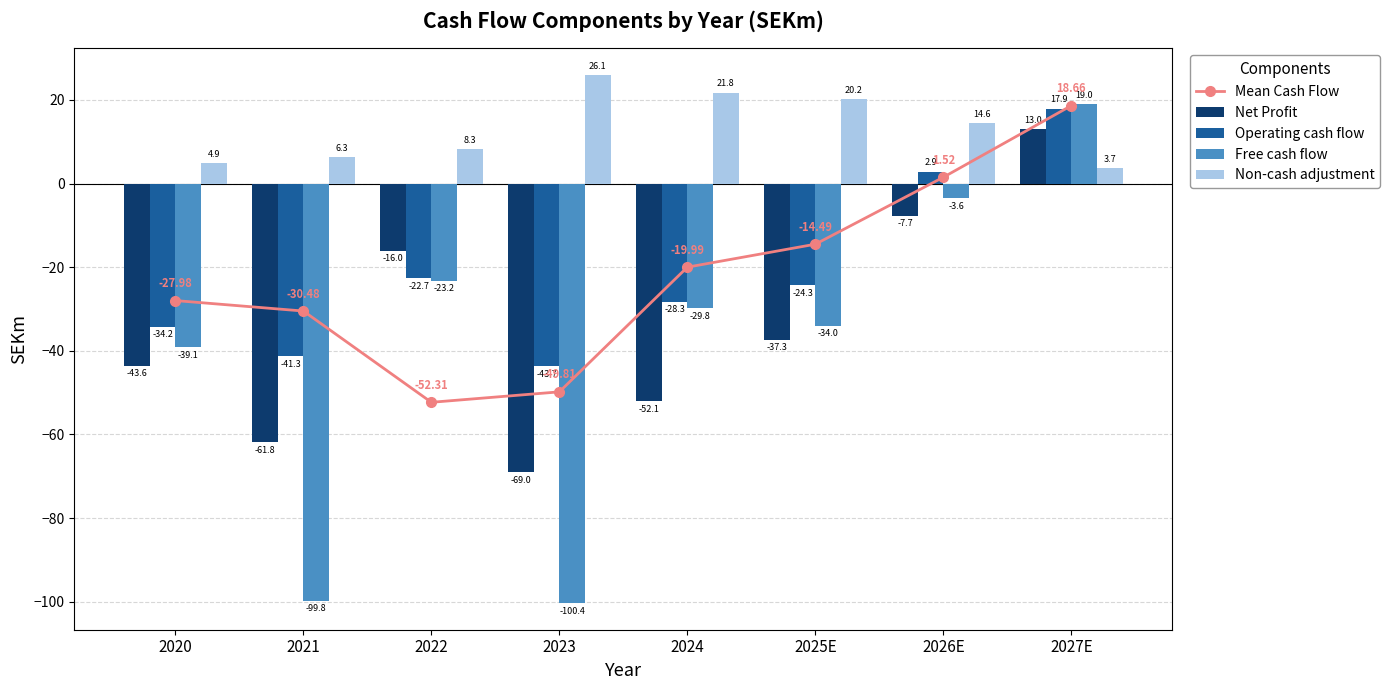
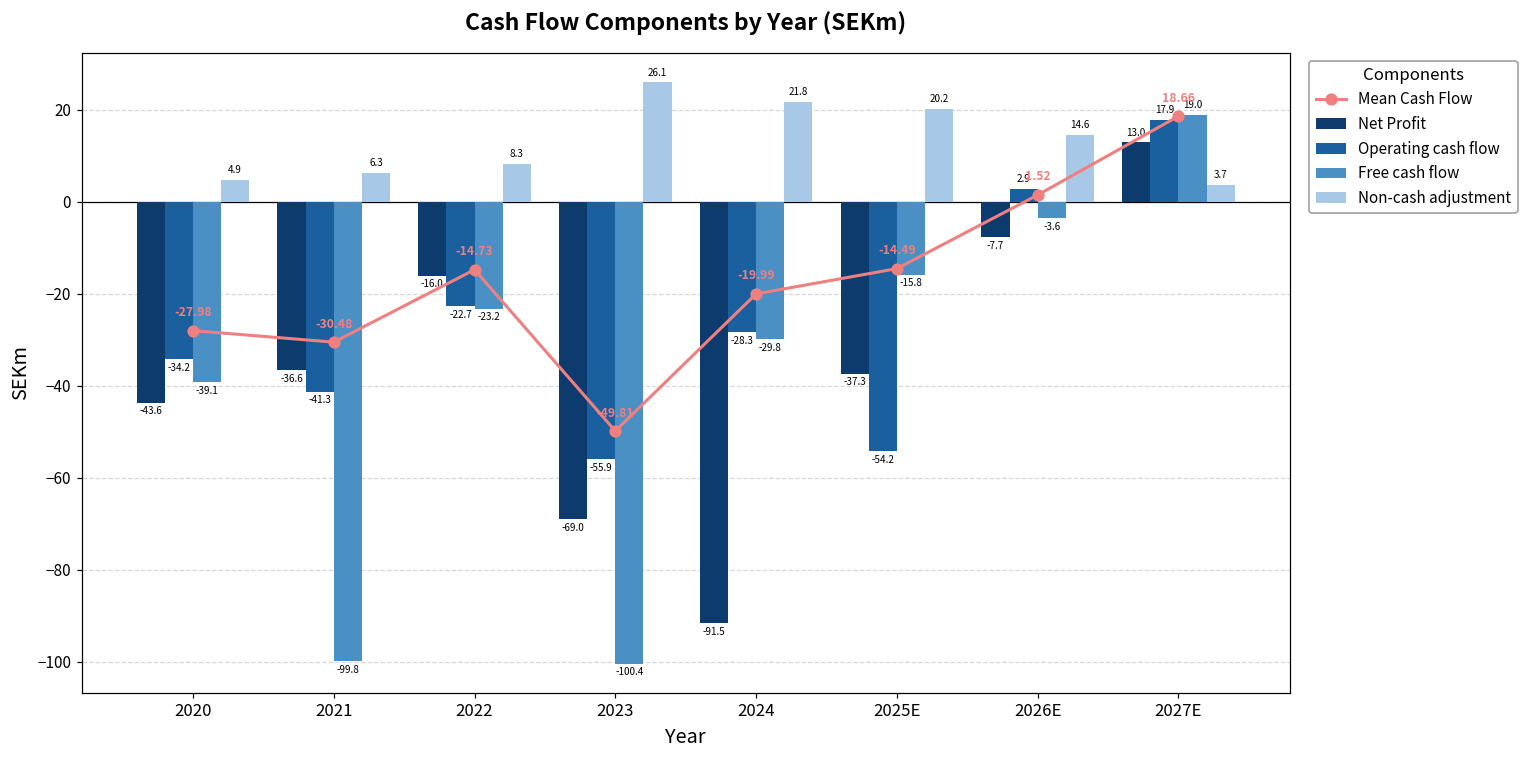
  {
    "Net Profit": {
      "2020": -43.6,
-     "2021": -61.8,
+     "2021": -36.6,
      "2022": -16.0,
      "2023": -69.0,
-     "2024": -52.1,
+     "2024": -91.5,
      "2025E": -37.3,
      "2026E": -7.7,
      "2027E": 13.0
    },
    "Mean Cash Flow": {
      "2020": -27.98,
      "2021": -30.48,
-     "2022": -52.31,
+     "2022": -14.73,
      "2024": -19.99,
      "2025E": -14.49,
      "2026E": 1.52,
      "2027E": 18.66
    },
    "Operating cash flow": {
      "2020": -34.2,
      "2021": -41.3,
      "2022": -22.7,
-     "2023": -43.7,
+     "2023": -55.9,
      "2024": -28.3,
-     "2025E": -24.3,
+     "2025E": -54.2,
      "2027E": 17.9
    },
    "Free cash flow": {
      "2020": -39.1,
      "2021": -99.8,
      "2022": -23.2,
      "2023": -100.4,
      "2024": -29.8,
-     "2025E": -34.0,
+     "2025E": -15.8,
      "2026E": -3.6
    },
    "Non-cash adjustment": {
      "2020": 4.9,
      "2021": 6.3,
      "2022": 8.3,
      "2023": 26.1,
      "2024": 21.8,
      "2025E": 20.2,
      "2026E": 14.6,
      "2027E": 3.7
    }
  }
